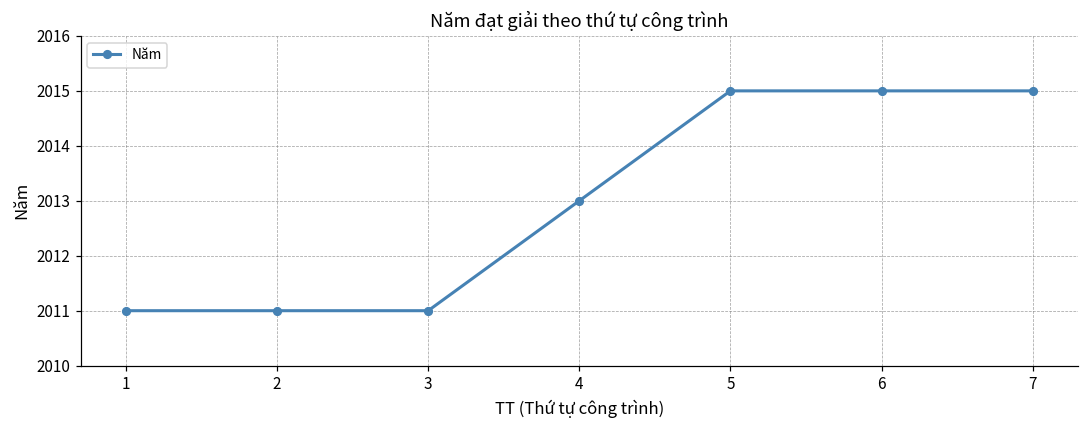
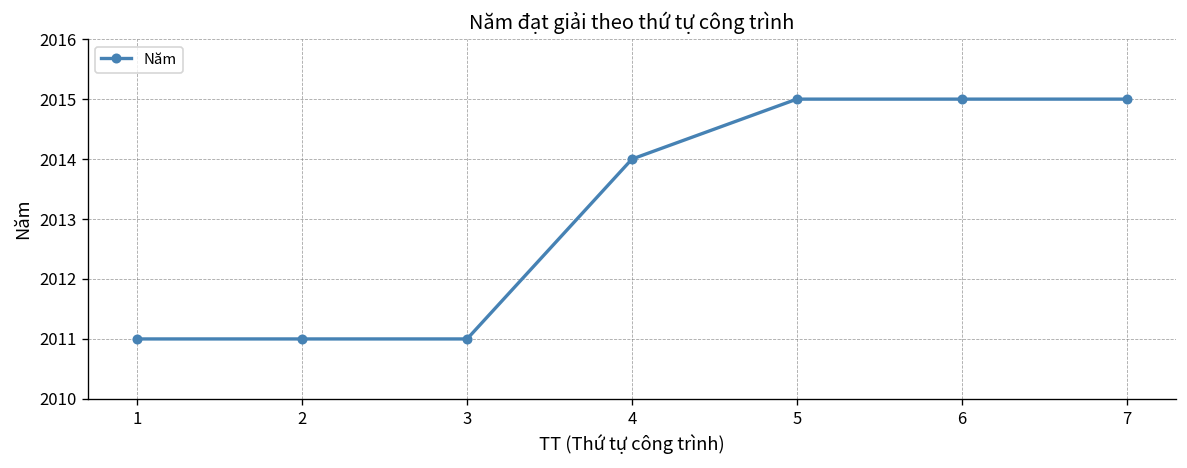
  {
    "1": 2011,
    "2": 2011,
    "3": 2011,
-   "4": 2013,
+   "4": 2014,
    "5": 2015,
    "6": 2015,
    "7": 2015
  }
